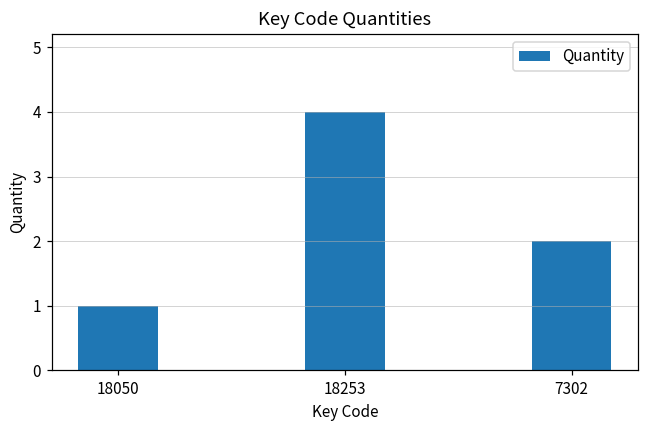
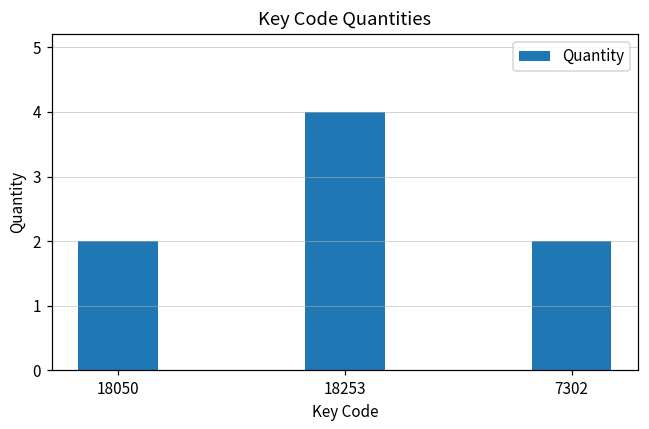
  {
-   "18050": 1,
+   "18050": 2,
    "18253": 4,
    "7302": 2
  }
